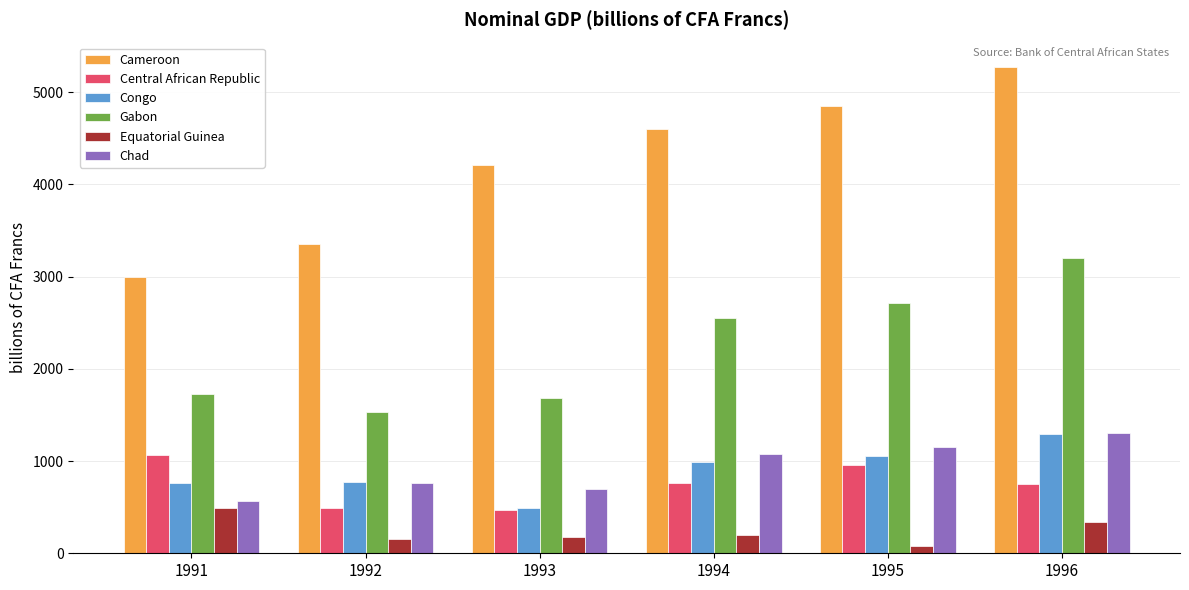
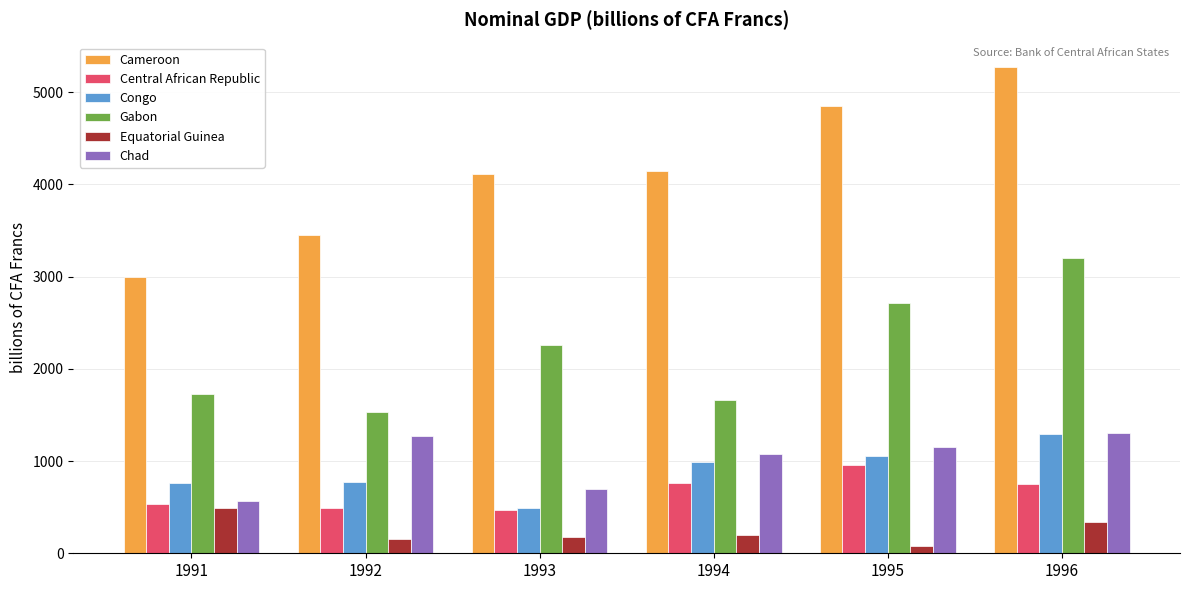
  {
    "Cameroon": {
      "1991": 3000,
-     "1992": 3300,
-     "1993": 4200,
-     "1994": 4600,
+     "1992": 3500,
+     "1993": 4100,
+     "1994": 4100,
      "1995": 4900,
      "1996": 5300
    },
    "Central African Republic": {
-     "1991": 1100,
+     "1991": 500,
      "1992": 500,
      "1993": 500,
      "1994": 800,
      "1995": 1000,
      "1996": 800
    },
    "Congo": {
      "1991": 800,
      "1992": 800,
      "1993": 500,
      "1994": 1000,
      "1995": 1100,
      "1996": 1300
    },
    "Gabon": {
      "1991": 1700,
      "1992": 1500,
-     "1993": 1700,
-     "1994": 2600,
+     "1993": 2300,
+     "1994": 1700,
      "1995": 2700,
      "1996": 3200
    },
    "Equatorial Guinea": {
      "1991": 500,
      "1992": 200,
      "1993": 200,
      "1994": 200,
      "1995": 100,
      "1996": 300
    },
    "Chad": {
      "1991": 600,
-     "1992": 800,
+     "1992": 1300,
      "1993": 700,
      "1994": 1100,
      "1995": 1100,
      "1996": 1300
    }
  }
